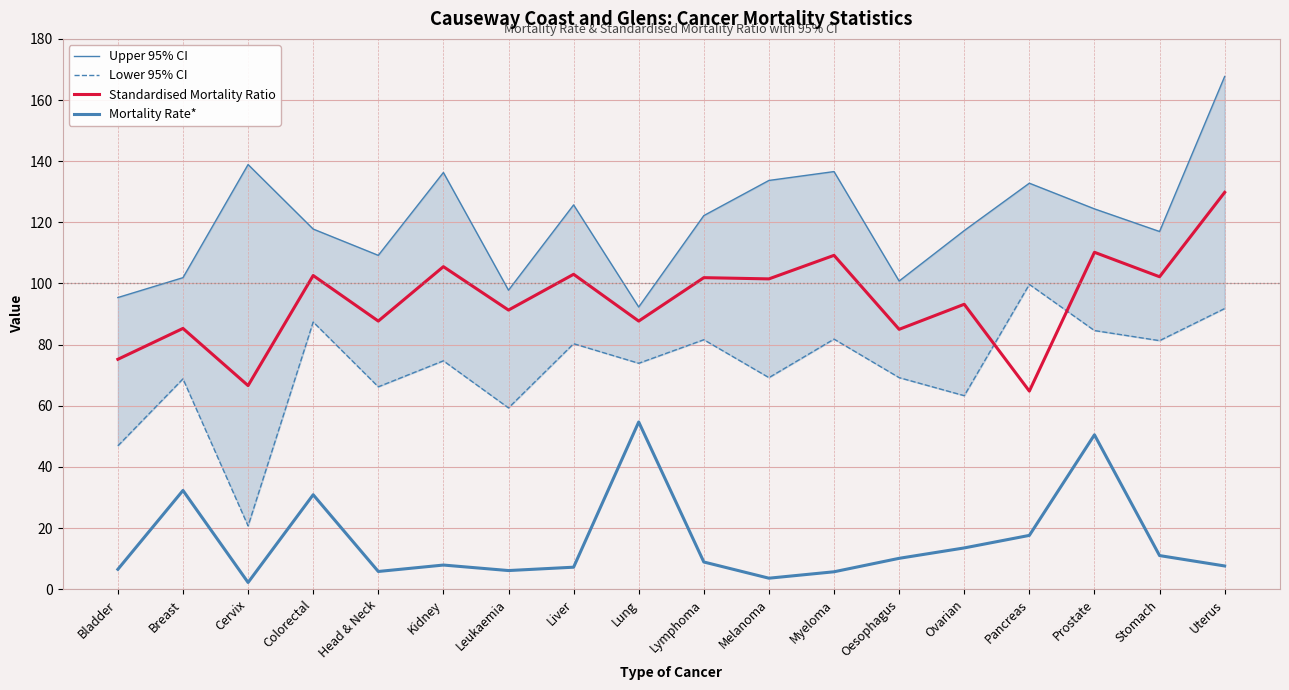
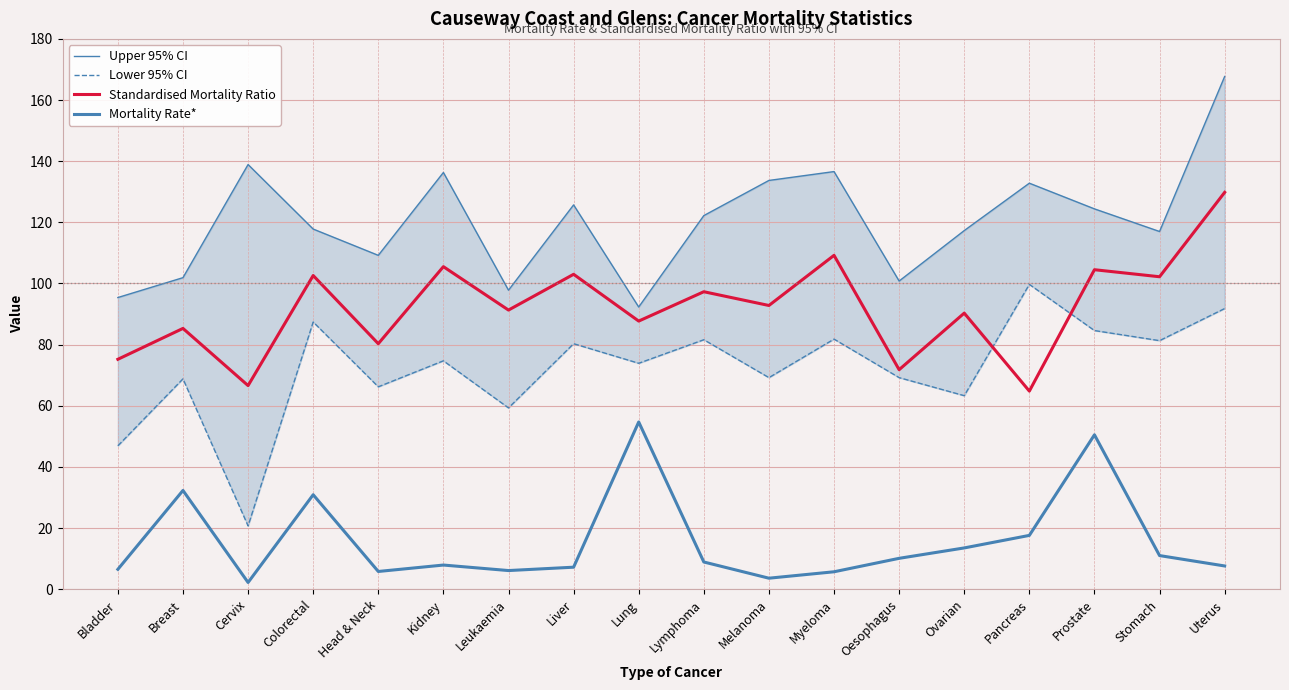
  {
    "Standardised Mortality Ratio": {
      "Bladder": 75,
      "Breast": 85,
      "Cervix": 67,
      "Colorectal": 103,
-     "Head & Neck": 88,
+     "Head & Neck": 80,
      "Kidney": 106,
      "Leukaemia": 91,
      "Liver": 103,
      "Lung": 88,
-     "Lymphoma": 102,
-     "Melanoma": 102,
+     "Lymphoma": 97,
+     "Melanoma": 93,
      "Myeloma": 109,
-     "Oesophagus": 85,
-     "Ovarian": 93,
+     "Oesophagus": 72,
+     "Ovarian": 90,
      "Pancreas": 65,
-     "Prostate": 110,
+     "Prostate": 105,
      "Stomach": 102,
      "Uterus": 130
    }
  }
